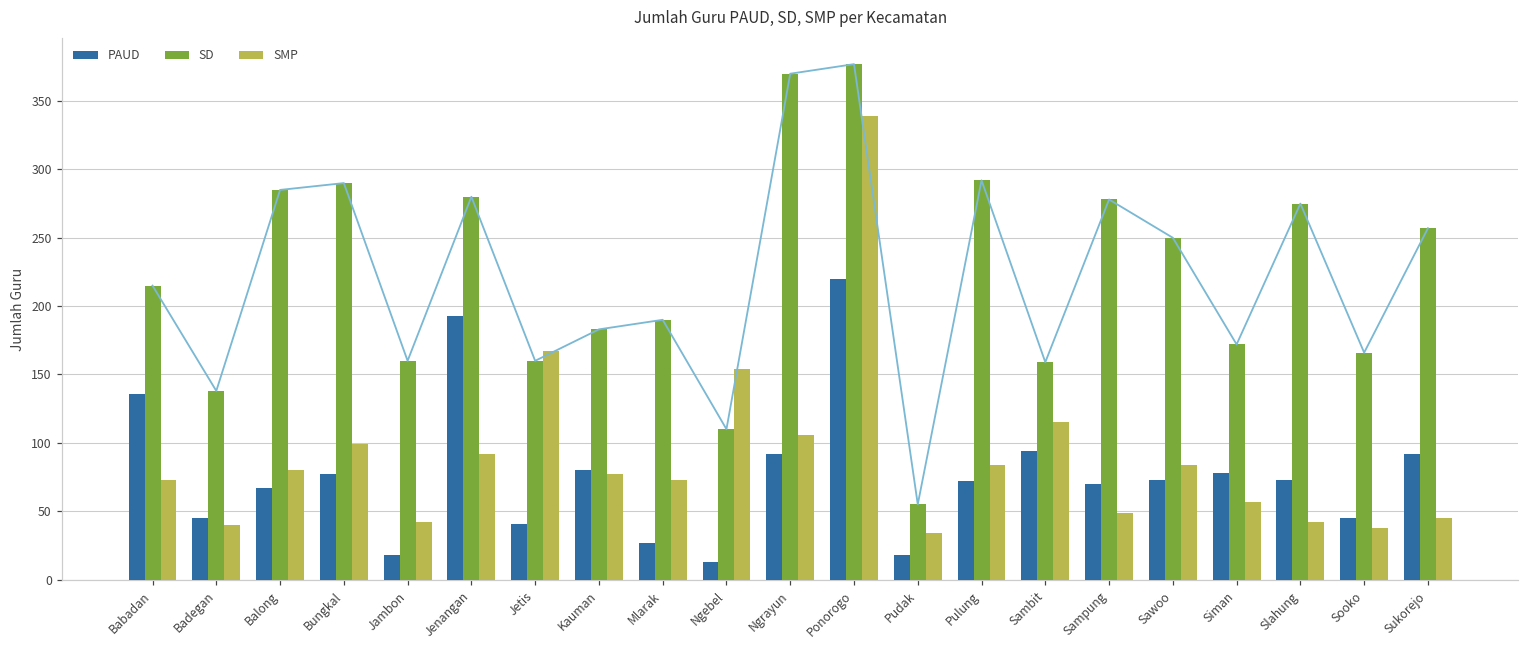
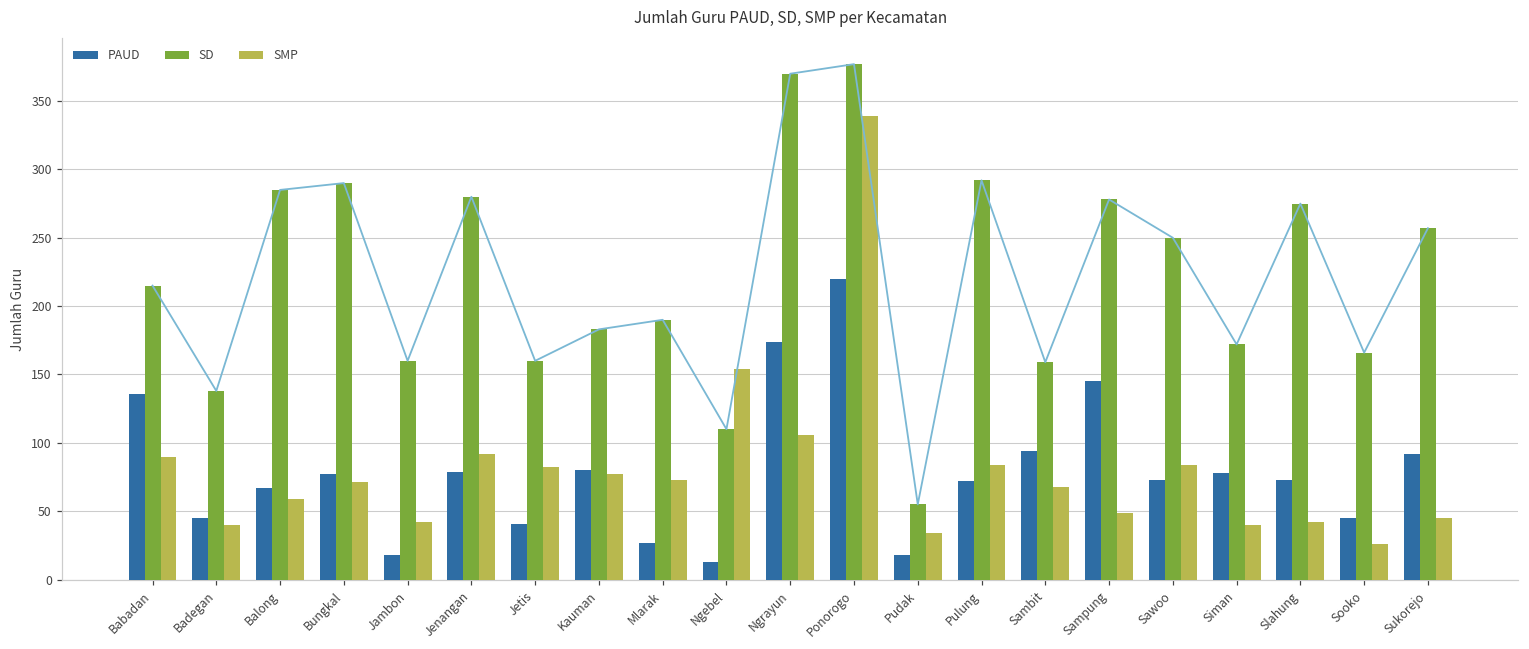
  {
    "PAUD": {
      "Babadan": 136,
      "Badegan": 45,
      "Balong": 67,
      "Bungkal": 77,
      "Jambon": 18,
-     "Jenangan": 193,
+     "Jenangan": 79,
      "Jetis": 41,
      "Kauman": 80,
      "Mlarak": 27,
      "Ngebel": 13,
-     "Ngrayun": 92,
+     "Ngrayun": 174,
      "Ponorogo": 220,
      "Pudak": 18,
      "Pulung": 72,
      "Sambit": 94,
-     "Sampung": 70,
+     "Sampung": 145,
      "Sawoo": 73,
      "Siman": 78,
      "Slahung": 73,
      "Sooko": 45,
      "Sukorejo": 92
    },
    "SD": {
      "Babadan": 215,
      "Badegan": 138,
      "Balong": 285,
      "Bungkal": 290,
      "Jambon": 160,
      "Jenangan": 280,
      "Jetis": 160,
      "Kauman": 183,
      "Mlarak": 190,
      "Ngebel": 110,
      "Ngrayun": 370,
      "Ponorogo": 377,
      "Pudak": 55,
      "Pulung": 292,
      "Sambit": 159,
      "Sampung": 278,
      "Sawoo": 250,
      "Siman": 172,
      "Slahung": 275,
      "Sooko": 166,
      "Sukorejo": 257
    },
    "SMP": {
-     "Babadan": 73,
+     "Babadan": 90,
      "Badegan": 40,
-     "Balong": 80,
-     "Bungkal": 99,
+     "Balong": 59,
+     "Bungkal": 71,
      "Jambon": 42,
      "Jenangan": 92,
-     "Jetis": 167,
+     "Jetis": 82,
      "Kauman": 77,
      "Mlarak": 73,
      "Ngebel": 154,
      "Ngrayun": 106,
      "Ponorogo": 339,
      "Pudak": 34,
      "Pulung": 84,
-     "Sambit": 115,
+     "Sambit": 68,
      "Sampung": 49,
      "Sawoo": 84,
-     "Siman": 57,
+     "Siman": 40,
      "Slahung": 42,
-     "Sooko": 38,
+     "Sooko": 26,
      "Sukorejo": 45
    }
  }
